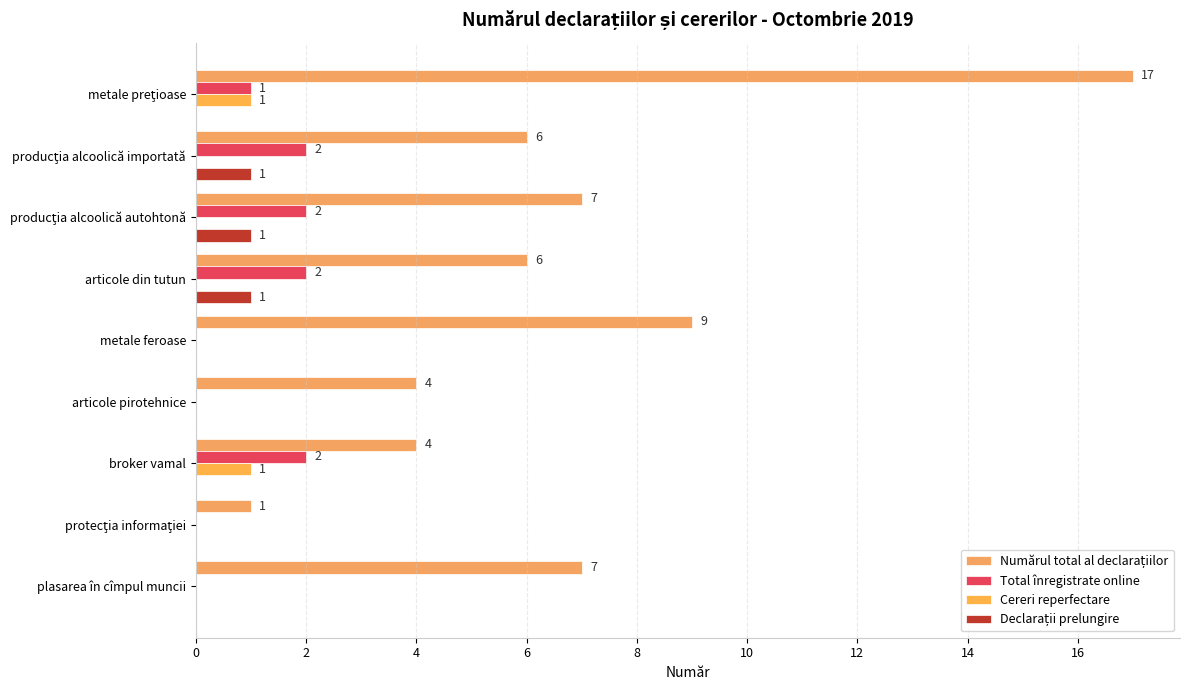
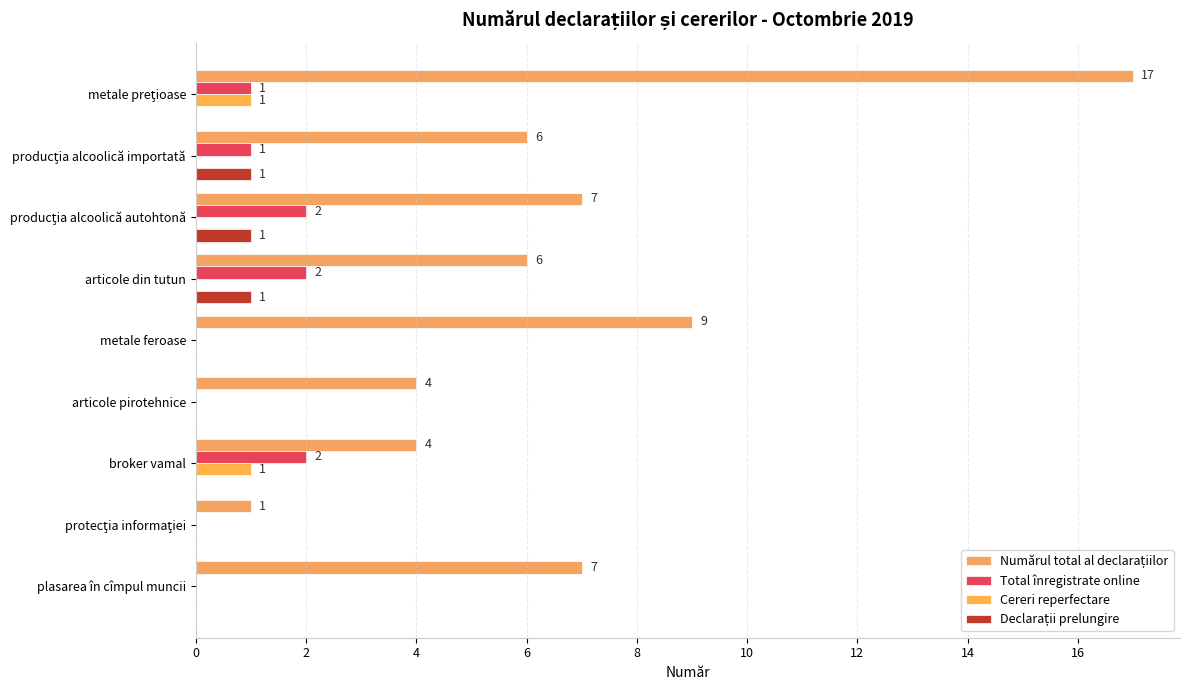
  {
    "Total înregistrate online": {
      "metale preţioase": 1,
-     "producţia alcoolică importată": 2,
+     "producţia alcoolică importată": 1,
      "producţia alcoolică autohtonă": 2,
      "articole din tutun": 2,
      "broker vamal": 2
    },
    "Declarații prelungire": {
      "producţia alcoolică importată": 1,
      "producţia alcoolică autohtonă": 1,
      "articole din tutun": 1
    }
  }
